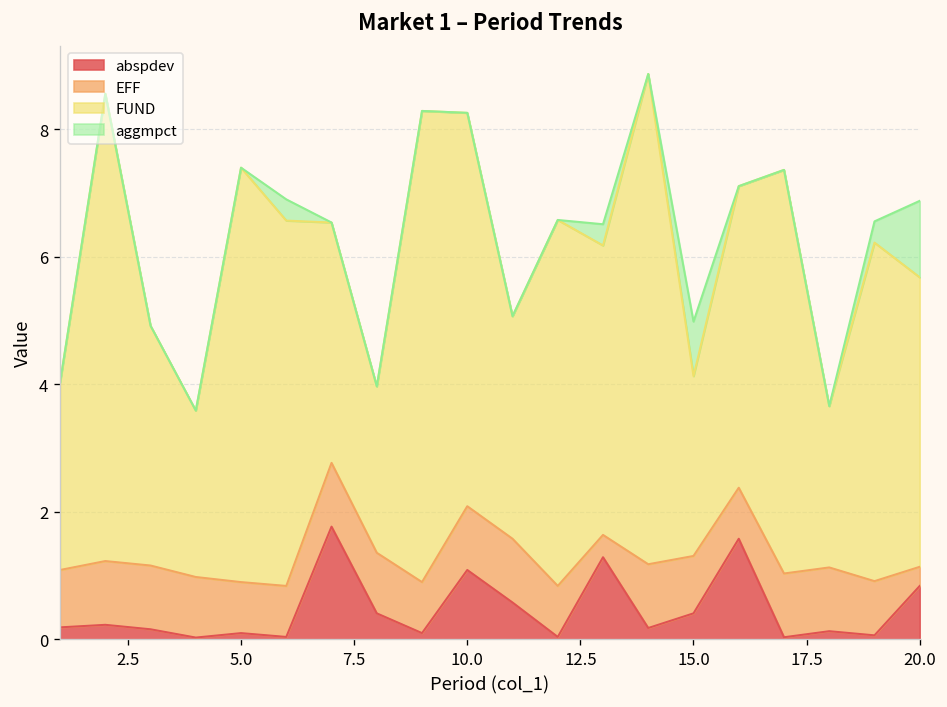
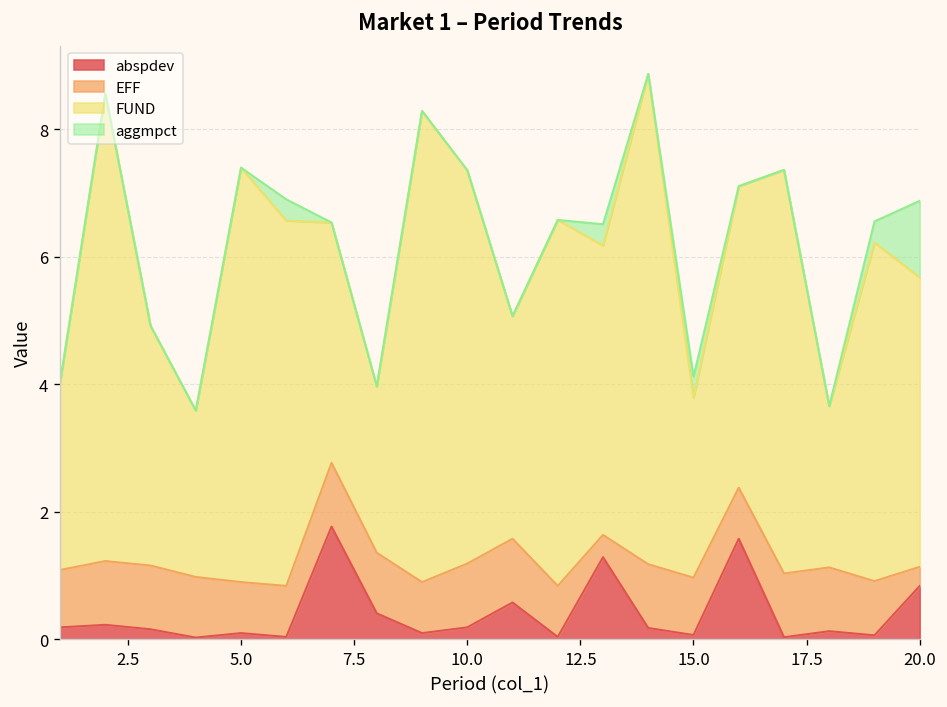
  {
    "abspdev": {
      "5.0": 0.1,
-     "10.0": 1.1,
-     "15.0": 0.4,
+     "10.0": 0.2,
+     "15.0": 0.1,
      "20.0": 0.8
    },
    "EFF": {
      "5.0": 0.8,
      "10.0": 1.0,
      "15.0": 0.9,
      "20.0": 0.3
    },
    "FUND": {
      "15.0": 2.8,
      "20.0": 4.5
    },
    "aggmpct": {
-     "15.0": 0.9,
+     "15.0": 0.3,
      "20.0": 1.2
    }
  }
